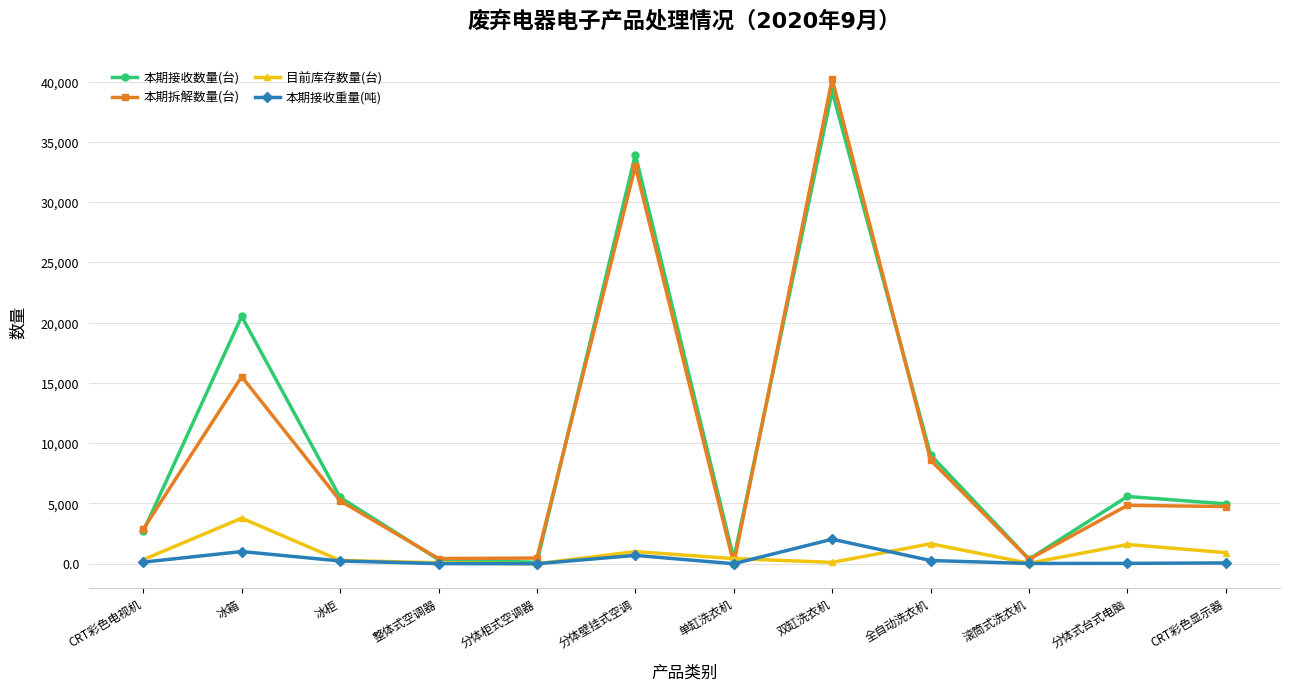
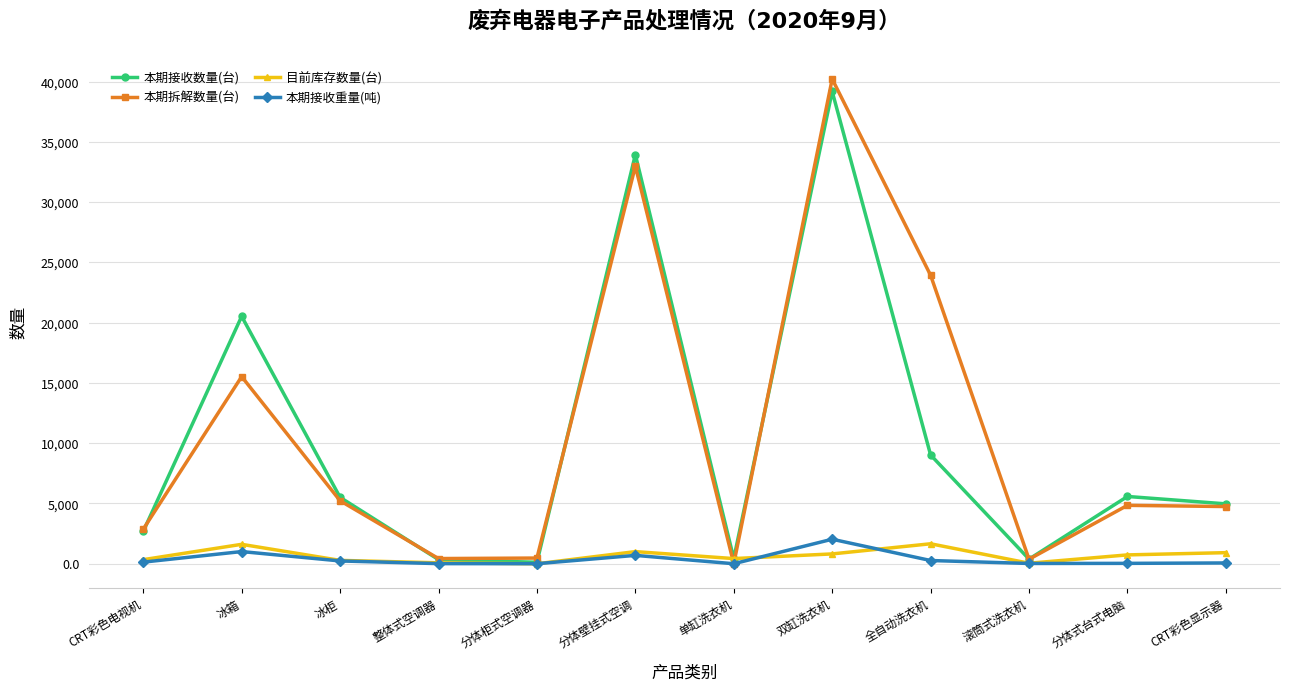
  {
    "本期接收数量(台)": {
      "冰箱": "20,500",
      "冰柜": "5,500",
      "分体壁挂式空调": "33,900",
      "双缸洗衣机": "39,200",
      "全自动洗衣机": "9,000",
      "分体式台式电脑": "5,600",
      "CRT彩色显示器": "5,000"
    },
    "本期拆解数量(台)": {
      "冰箱": "15,500",
      "冰柜": "5,200",
      "分体柜式空调器": "500",
      "分体壁挂式空调": "33,000",
      "双缸洗衣机": "40,200",
-     "全自动洗衣机": "8,600",
+     "全自动洗衣机": "23,900",
      "分体式台式电脑": "4,800",
      "CRT彩色显示器": "4,700"
    },
    "目前库存数量(台)": {
-     "冰箱": "3,800",
+     "冰箱": "1,600",
      "分体壁挂式空调": "1,000",
-     "双缸洗衣机": "100",
+     "双缸洗衣机": "800",
      "全自动洗衣机": "1,700",
-     "分体式台式电脑": "1,600",
+     "分体式台式电脑": "700",
      "CRT彩色显示器": "900"
    },
    "本期接收重量(吨)": {
      "冰箱": "1,000",
      "分体壁挂式空调": "700",
      "双缸洗衣机": "2,000",
      "全自动洗衣机": "300",
      "分体式台式电脑": "0",
      "CRT彩色显示器": "100"
    }
  }
